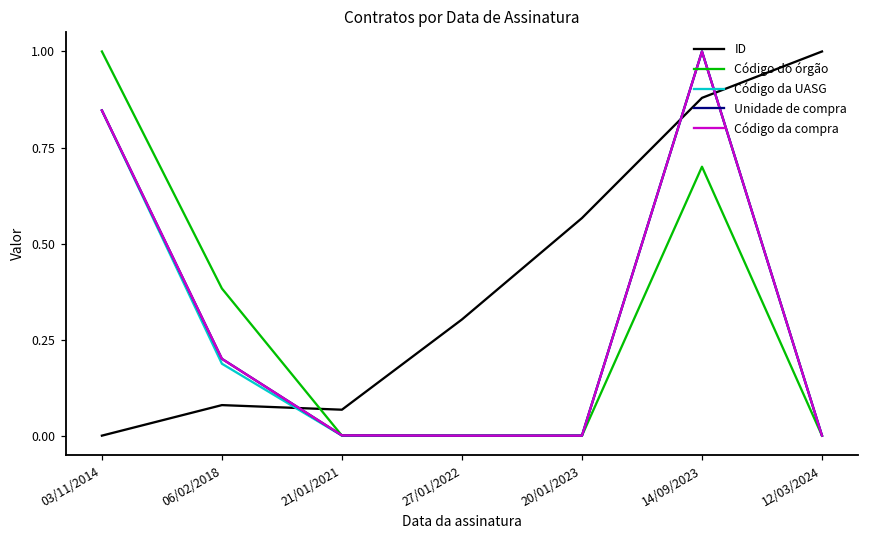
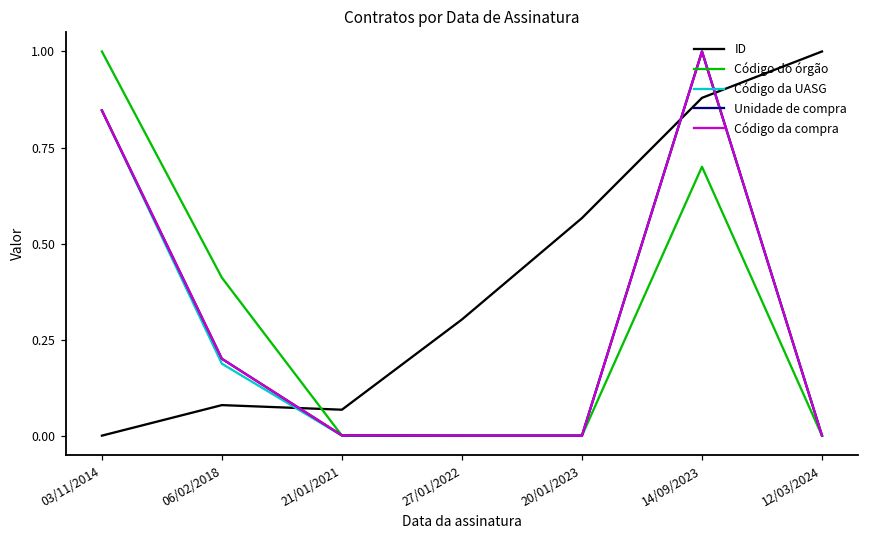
  {
    "ID": {
      "03/11/2014": 0.00,
      "06/02/2018": 0.08,
      "21/01/2021": 0.07,
      "27/01/2022": 0.30,
      "20/01/2023": 0.57,
      "14/09/2023": 0.88,
      "12/03/2024": 1.00
    },
    "Código do órgão": {
      "03/11/2014": 1.00,
-     "06/02/2018": 0.38,
+     "06/02/2018": 0.41,
      "14/09/2023": 0.70
    },
    "Código da UASG": {
      "06/02/2018": 0.19
    },
    "Código da compra": {
      "06/02/2018": 0.20
    }
  }
